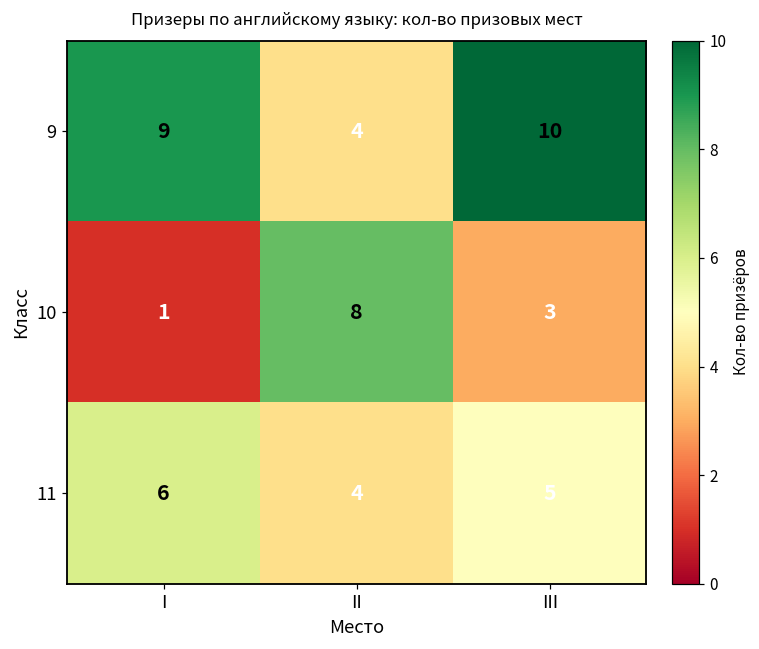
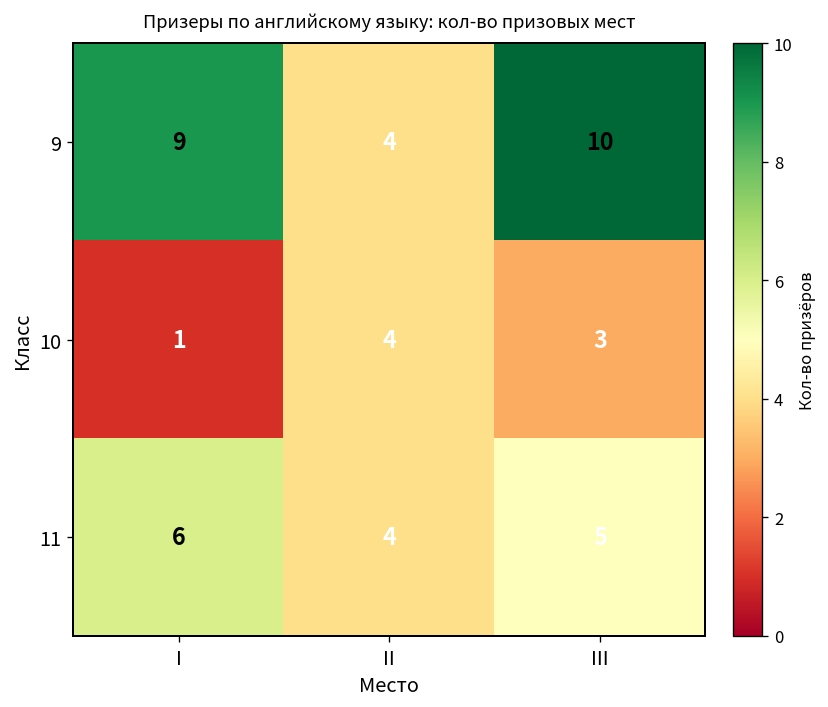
  {
    "9": {
      "I": 9,
      "II": 4,
      "III": 10
    },
    "10": {
      "I": 1,
-     "II": 8,
+     "II": 4,
      "III": 3
    },
    "11": {
      "I": 6,
      "II": 4,
      "III": 5
    }
  }
